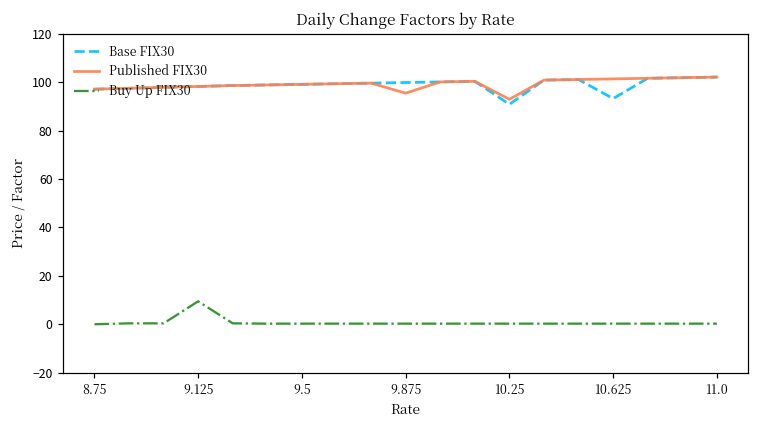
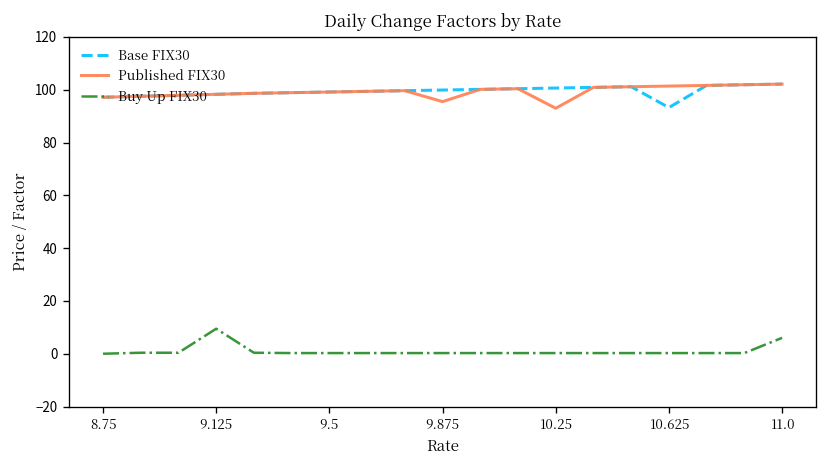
  {
    "Base FIX30": {
      "9.875": 100,
-     "10.25": 91,
+     "10.25": 101,
      "10.625": 93
    },
    "Published FIX30": {
      "9.875": 95,
      "10.25": 93,
      "10.625": 101
    },
    "Buy Up FIX30": {
      "8.75": 0,
      "9.125": 9,
      "9.5": 0,
      "9.875": 0,
      "10.25": 0,
      "10.625": 0,
-     "11.0": 0
+     "11.0": 6
    }
  }
